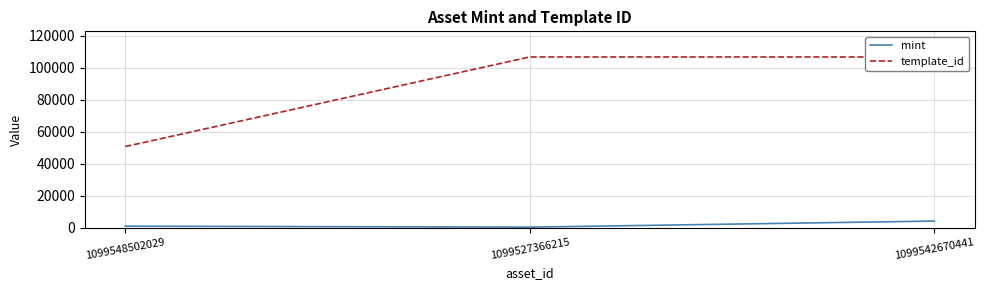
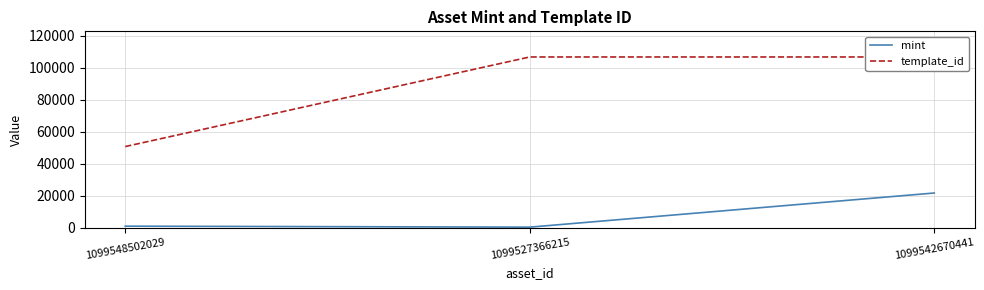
  {
    "mint": {
      "1099548502029": 1000,
      "1099527366215": 0,
-     "1099542670441": 4000
+     "1099542670441": 22000
    },
    "template_id": {
      "1099548502029": 51000,
      "1099527366215": 107000
    }
  }
